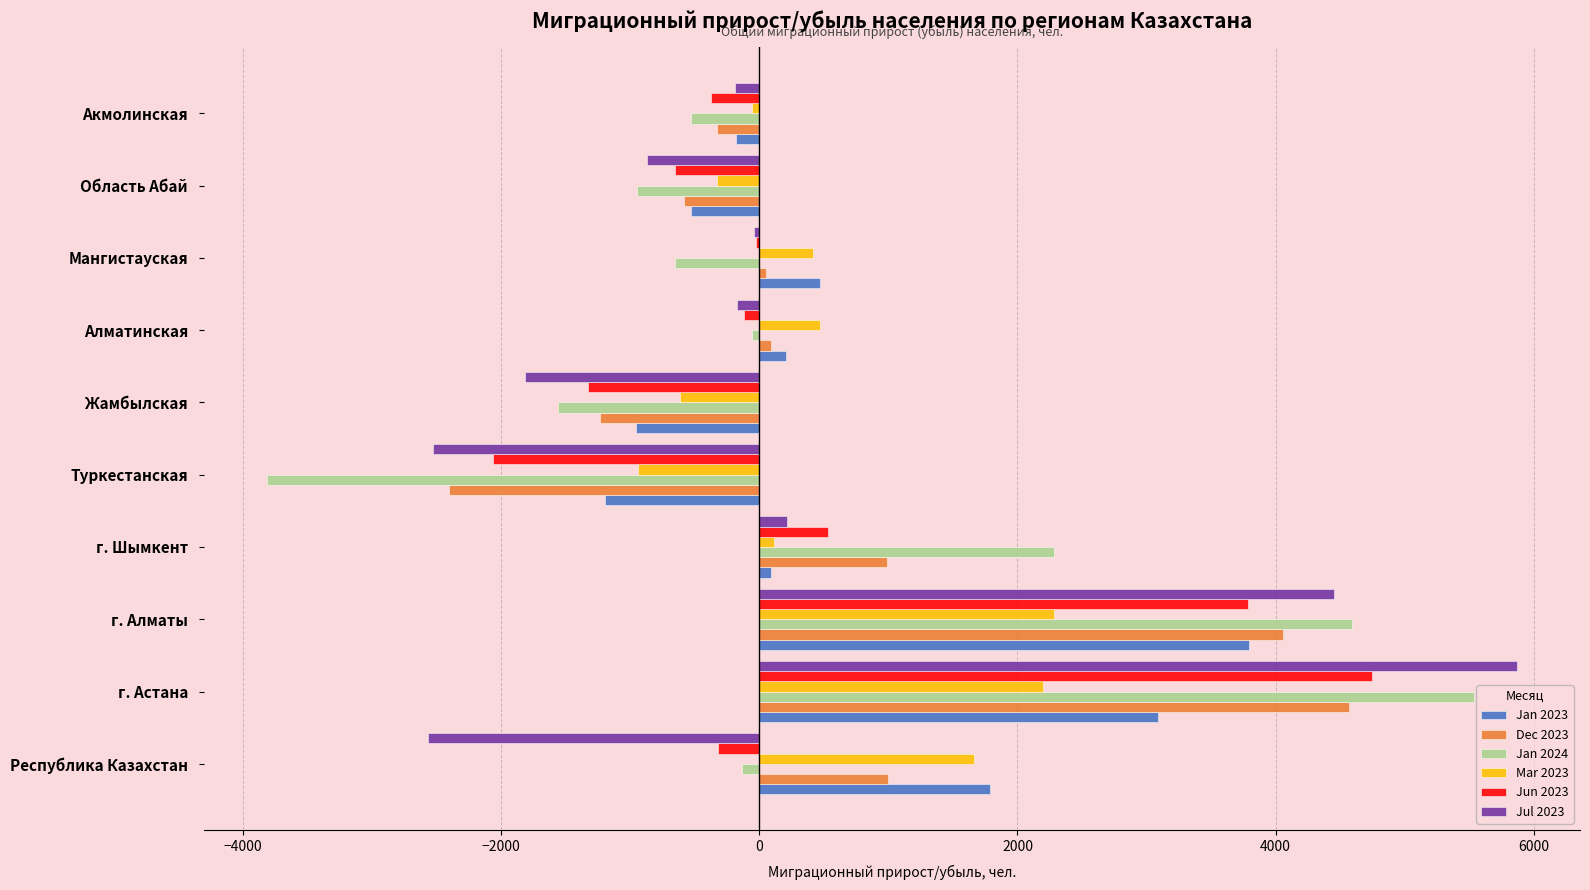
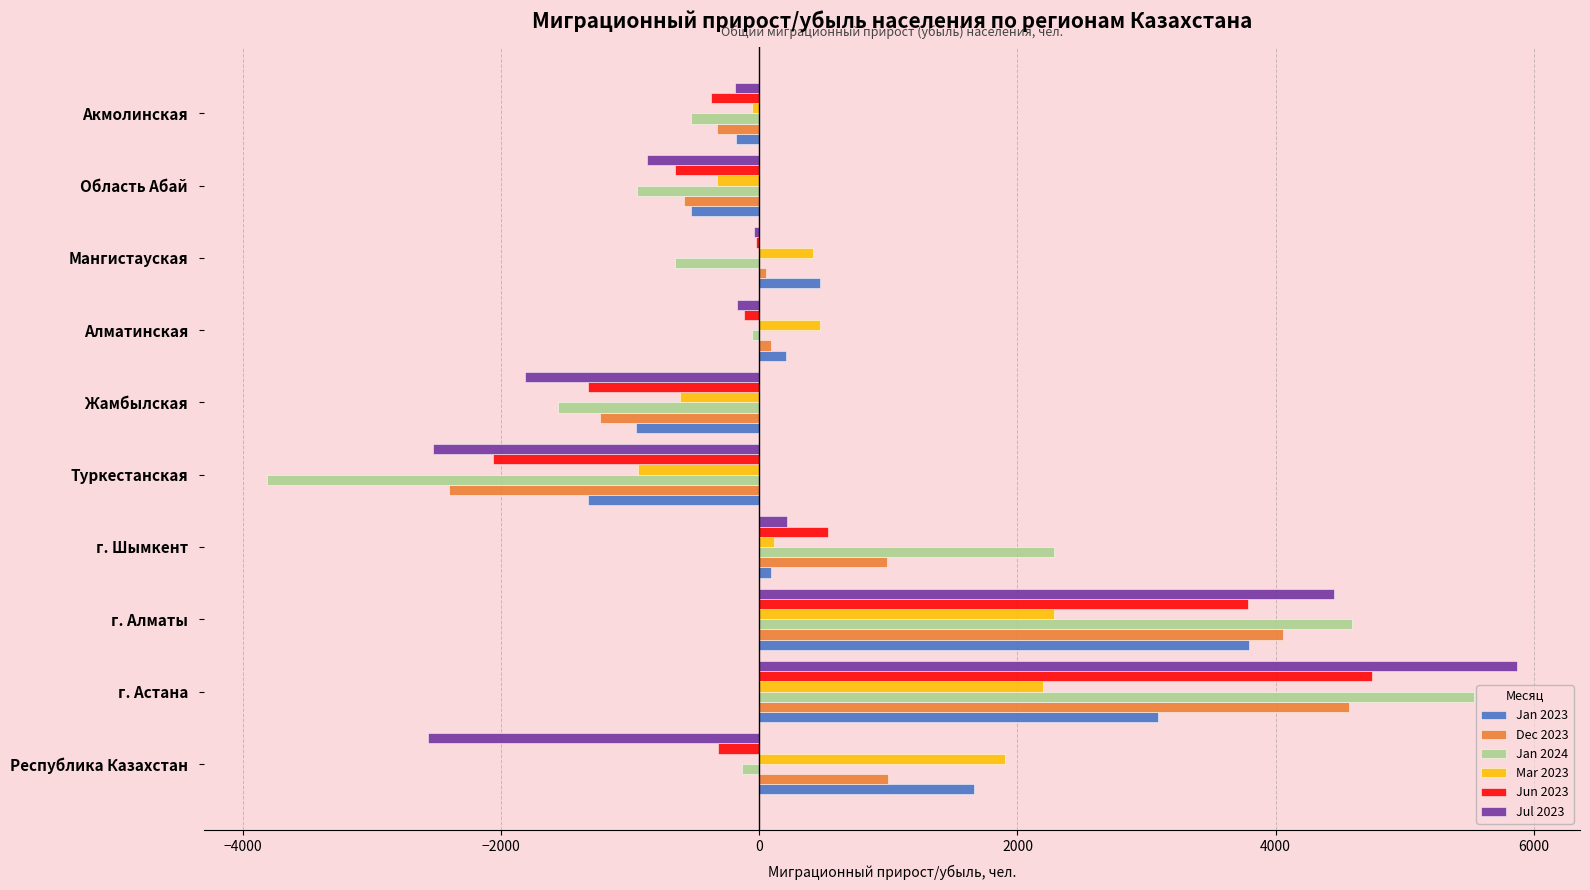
  {
    "Jan 2023": {
      "Акмолинская": -180,
      "Область Абай": -530,
      "Мангистауская": 470,
      "Алматинская": 210,
      "Жамбылская": -960,
-     "Туркестанская": -1190,
+     "Туркестанская": -1330,
      "г. Шымкент": 90,
      "г. Алматы": 3790,
      "г. Астана": 3090,
-     "Республика Казахстан": 1790
+     "Республика Казахстан": 1670
    },
    "Dec 2023": {
      "Акмолинская": -330,
      "Область Абай": -590,
      "Мангистауская": 50,
      "Алматинская": 90,
      "Жамбылская": -1230,
      "Туркестанская": -2410,
      "г. Шымкент": 990,
      "г. Алматы": 4060,
      "г. Астана": 4570,
      "Республика Казахстан": 1000
    },
    "Jan 2024": {
      "Акмолинская": -530,
      "Область Абай": -950,
      "Мангистауская": -650,
      "Алматинская": -60,
      "Жамбылская": -1560,
      "Туркестанская": -3820,
      "г. Шымкент": 2290,
      "г. Алматы": 4590,
      "г. Астана": 5540,
      "Республика Казахстан": -140
    },
    "Mar 2023": {
      "Акмолинская": -60,
      "Область Абай": -330,
      "Мангистауская": 420,
      "Алматинская": 470,
      "Жамбылская": -620,
      "Туркестанская": -940,
      "г. Шымкент": 110,
      "г. Алматы": 2280,
      "г. Астана": 2200,
-     "Республика Казахстан": 1660
+     "Республика Казахстан": 1910
    },
    "Jun 2023": {
      "Акмолинская": -380,
      "Область Абай": -650,
      "Мангистауская": -30,
      "Алматинская": -120,
      "Жамбылская": -1330,
      "Туркестанская": -2060,
      "г. Шымкент": 530,
      "г. Алматы": 3790,
      "г. Астана": 4750,
      "Республика Казахстан": -320
    },
    "Jul 2023": {
      "Акмолинская": -190,
      "Область Абай": -870,
      "Мангистауская": -40,
      "Алматинская": -180,
      "Жамбылская": -1820,
      "Туркестанская": -2530,
      "г. Шымкент": 210,
      "г. Алматы": 4450,
      "г. Астана": 5880,
      "Республика Казахстан": -2570
    }
  }
